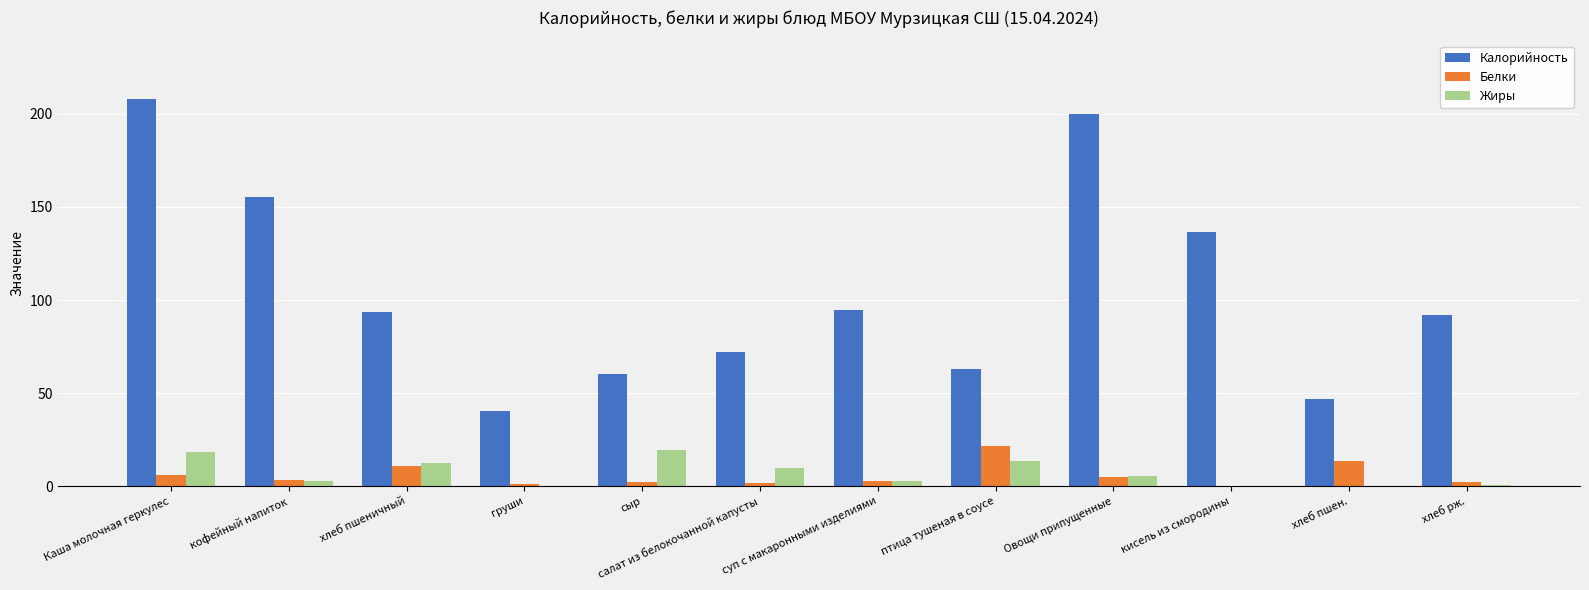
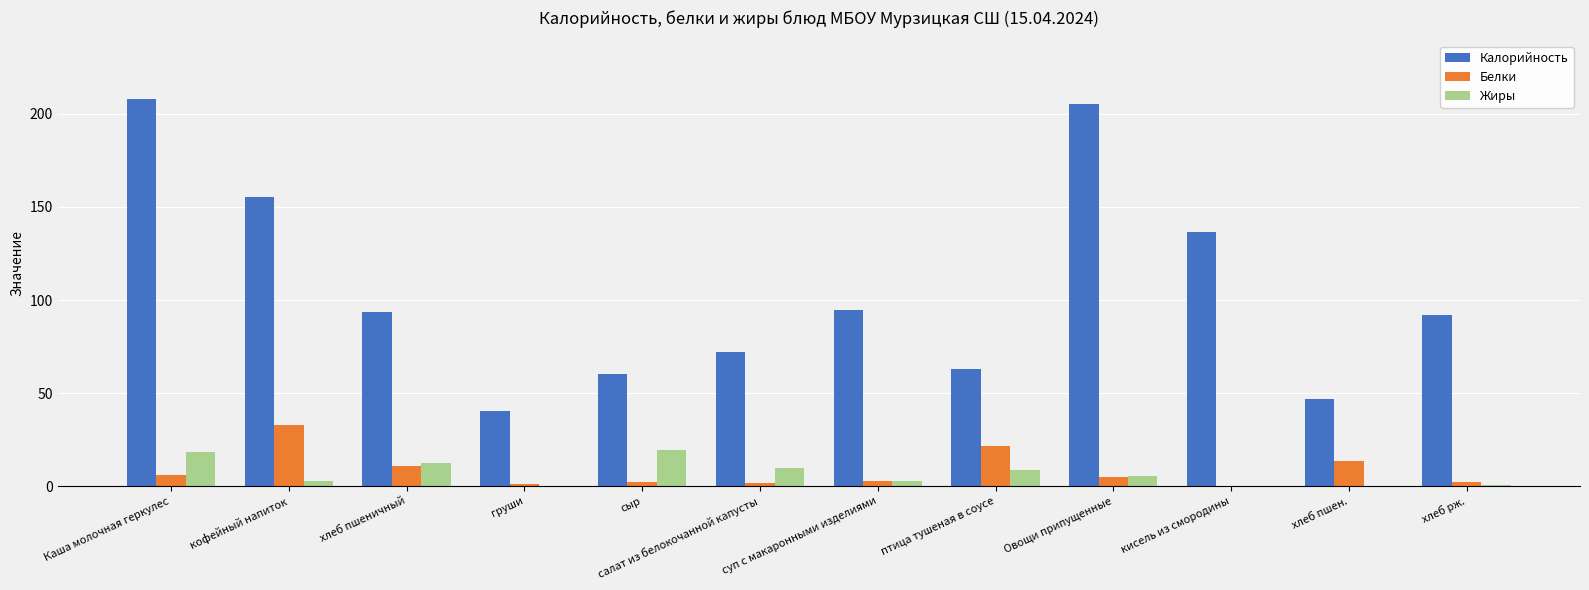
  {
    "Калорийность": {
      "Каша молочная геркулес": 208,
      "кофейный напиток": 155,
      "хлеб пшеничный": 94,
      "груши": 41,
      "сыр": 60,
      "салат из белокочанной капусты": 72,
      "суп с макаронными изделиями": 95,
      "птица тушеная в соусе": 63,
-     "Овощи припущенные": 200,
+     "Овощи припущенные": 205,
      "кисель из смородины": 137,
      "хлеб пшен.": 47,
      "хлеб рж.": 92
    },
    "Белки": {
      "Каша молочная геркулес": 6,
-     "кофейный напиток": 4,
+     "кофейный напиток": 33,
      "хлеб пшеничный": 11,
      "сыр": 2,
      "салат из белокочанной капусты": 2,
      "суп с макаронными изделиями": 3,
      "птица тушеная в соусе": 22,
      "Овощи припущенные": 5,
      "хлеб пшен.": 13,
      "хлеб рж.": 2
    },
    "Жиры": {
      "Каша молочная геркулес": 19,
      "кофейный напиток": 3,
      "хлеб пшеничный": 12,
      "сыр": 20,
      "салат из белокочанной капусты": 10,
      "суп с макаронными изделиями": 3,
-     "птица тушеная в соусе": 13,
+     "птица тушеная в соусе": 9,
      "Овощи припущенные": 5
    }
  }
